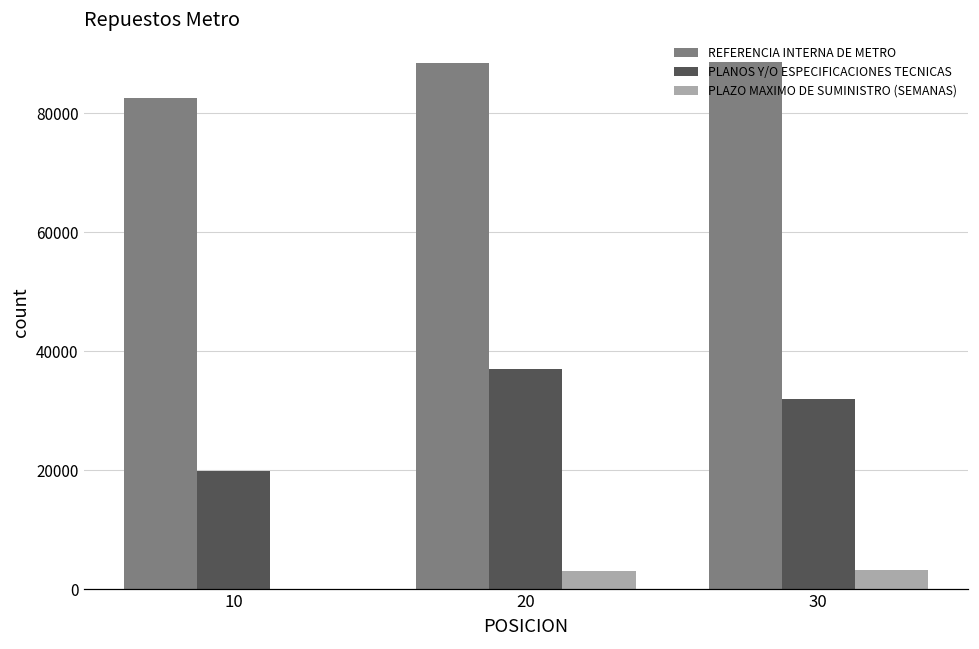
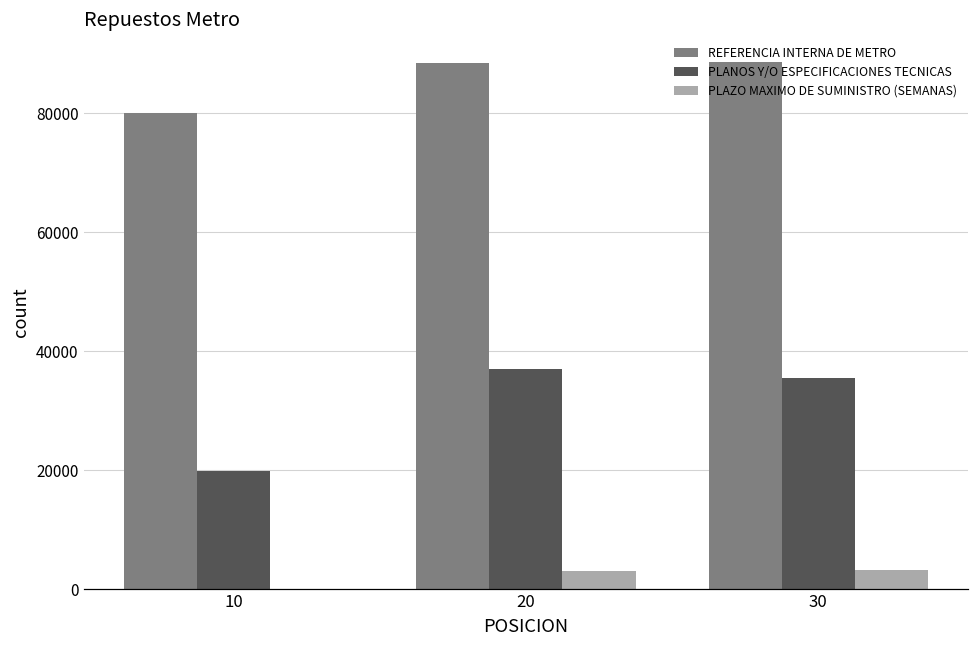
  {
    "REFERENCIA INTERNA DE METRO": {
-     "10": 82000,
+     "10": 80000,
      "20": 88000,
      "30": 89000
    },
    "PLANOS Y/O ESPECIFICACIONES TECNICAS": {
      "10": 20000,
      "20": 37000,
-     "30": 32000
+     "30": 36000
    },
    "PLAZO MAXIMO DE SUMINISTRO (SEMANAS)": {
      "20": 3000,
      "30": 3000
    }
  }
